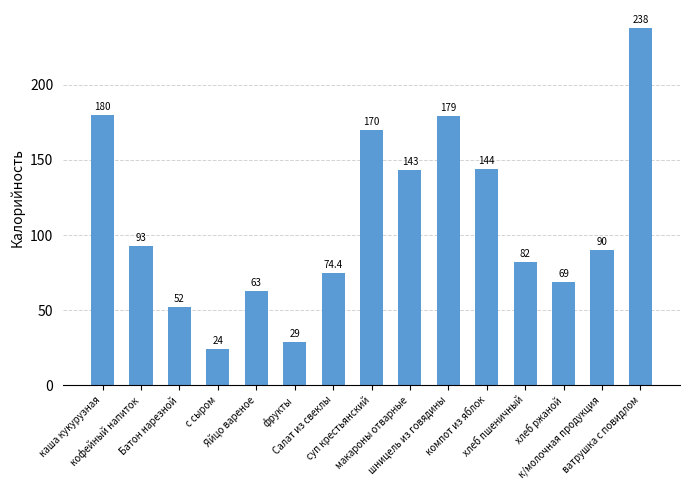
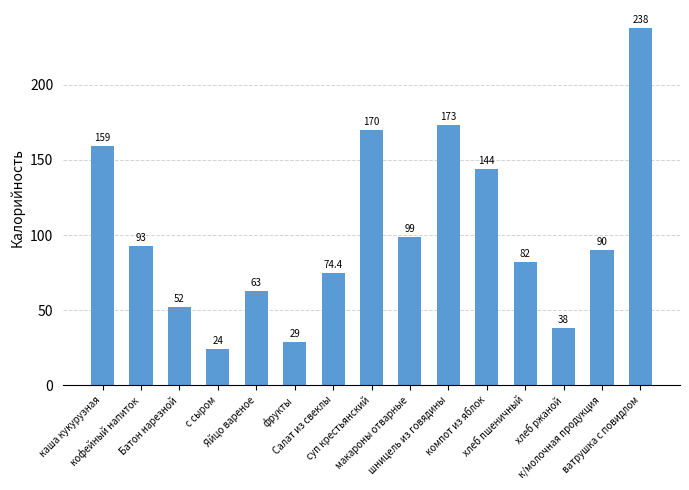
  {
-   "каша кукурузная": 180,
+   "каша кукурузная": 159,
    "кофейный напиток": 93,
    "Батон нарезной": 52,
    "с сыром": 24,
    "Яйцо вареное": 63,
    "фрукты": 29,
    "Салат из свеклы": 74.4,
    "суп крестьянский": 170,
-   "макароны отварные": 143,
-   "шницель из говядины": 179,
+   "макароны отварные": 99,
+   "шницель из говядины": 173,
    "компот из яблок": 144,
    "хлеб пшеничный": 82,
-   "хлеб ржаной": 69,
+   "хлеб ржаной": 38,
    "к/молочная продукция": 90,
    "ватрушка с повидлом": 238
  }
